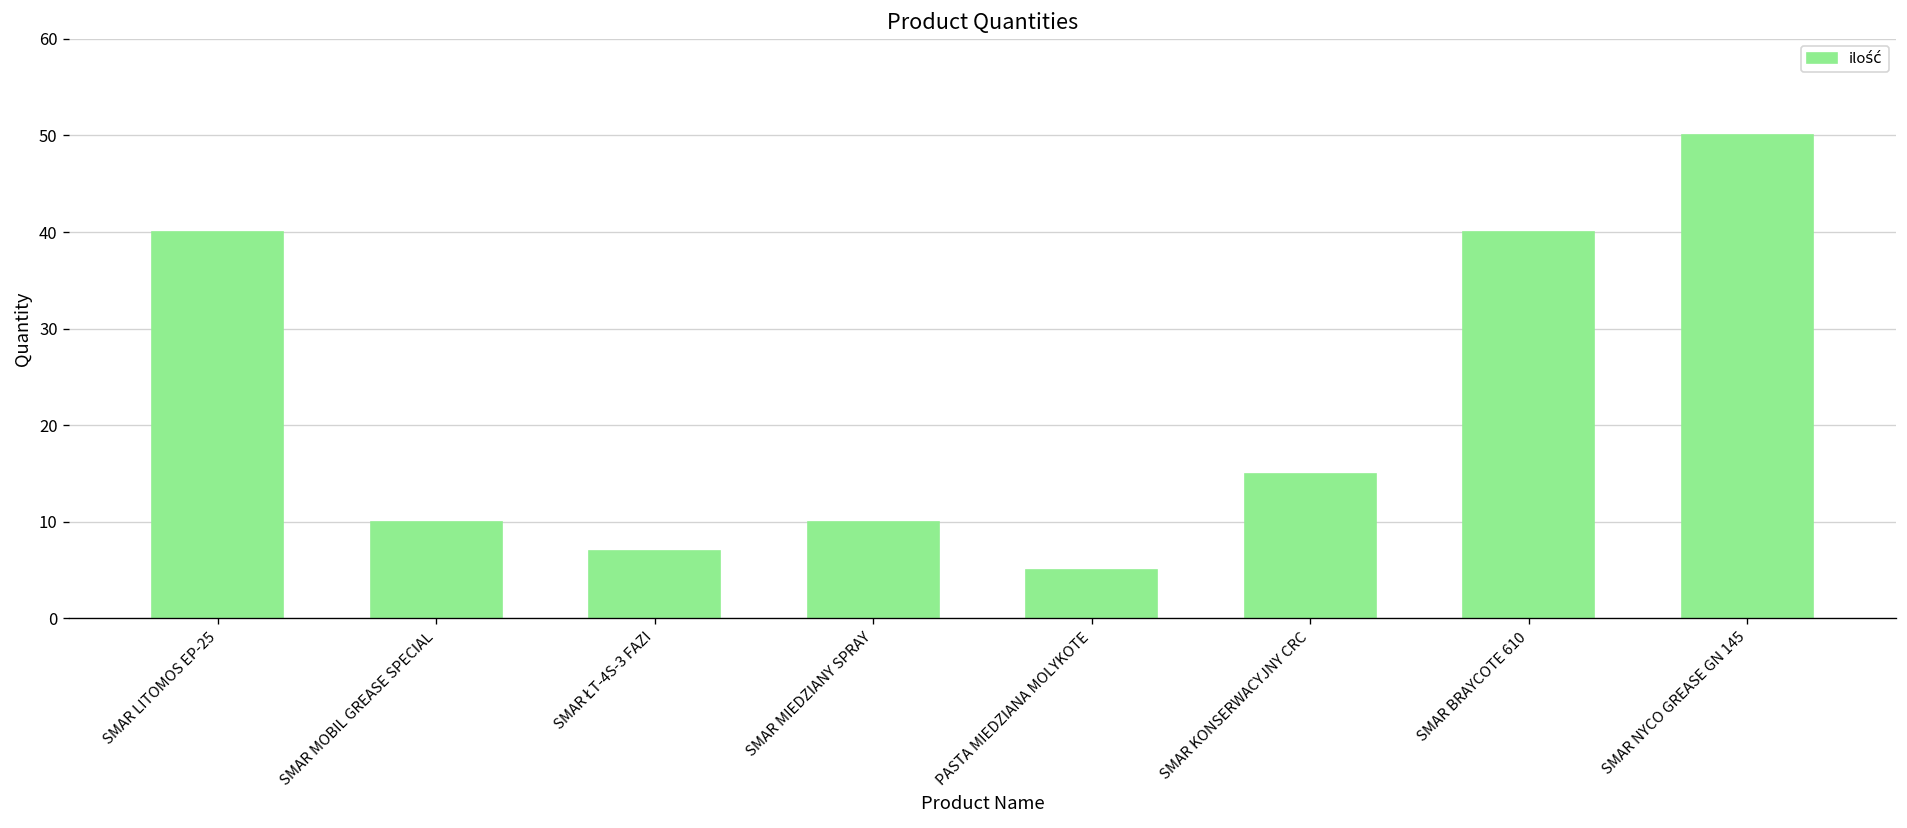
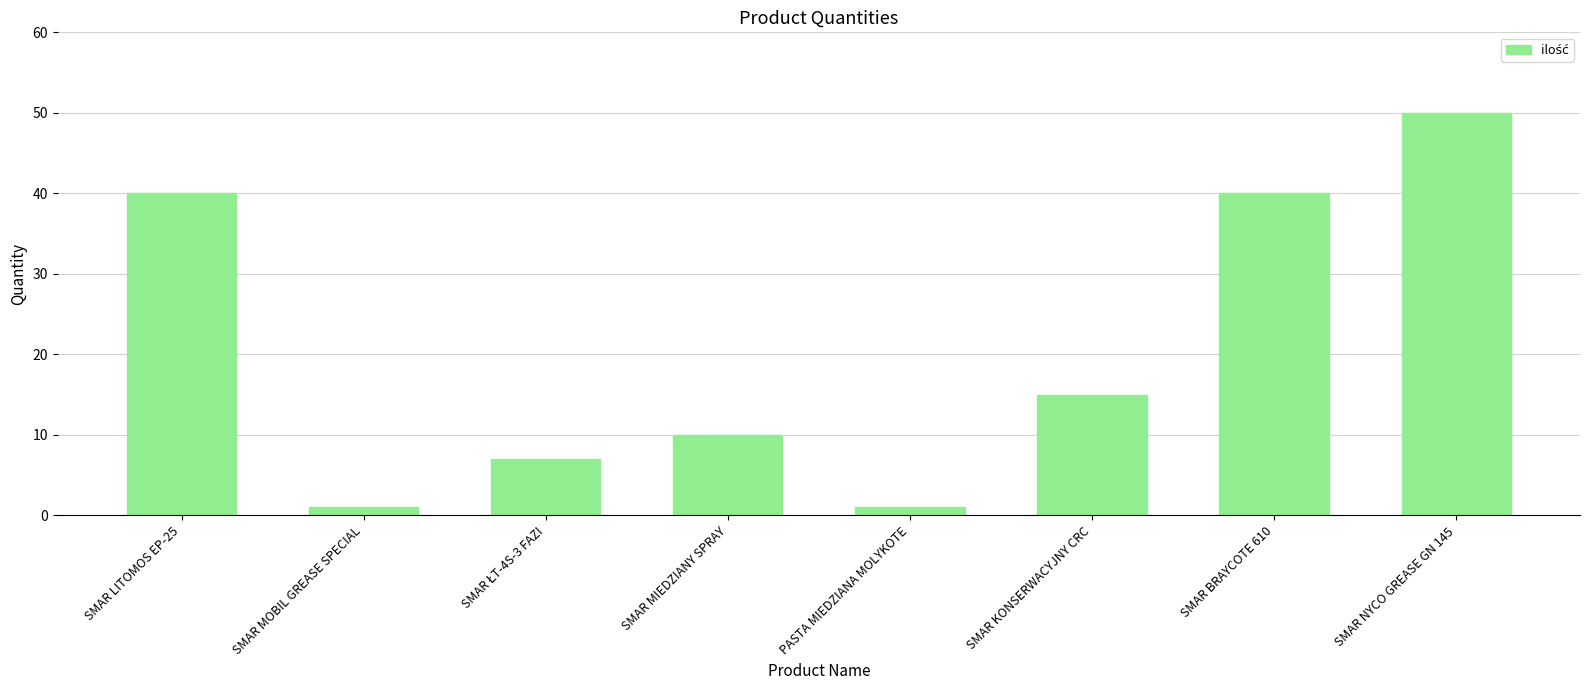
  {
    "SMAR LITOMOS EP-25": 40,
-   "SMAR MOBIL GREASE SPECIAL": 10,
+   "SMAR MOBIL GREASE SPECIAL": 1,
    "SMAR ŁT-4S-3 FAZI": 7,
    "SMAR MIEDZIANY SPRAY": 10,
-   "PASTA MIEDZIANA MOLYKOTE": 5,
+   "PASTA MIEDZIANA MOLYKOTE": 1,
    "SMAR KONSERWACYJNY CRC": 15,
    "SMAR BRAYCOTE 610": 40,
    "SMAR NYCO GREASE GN 145": 50
  }
